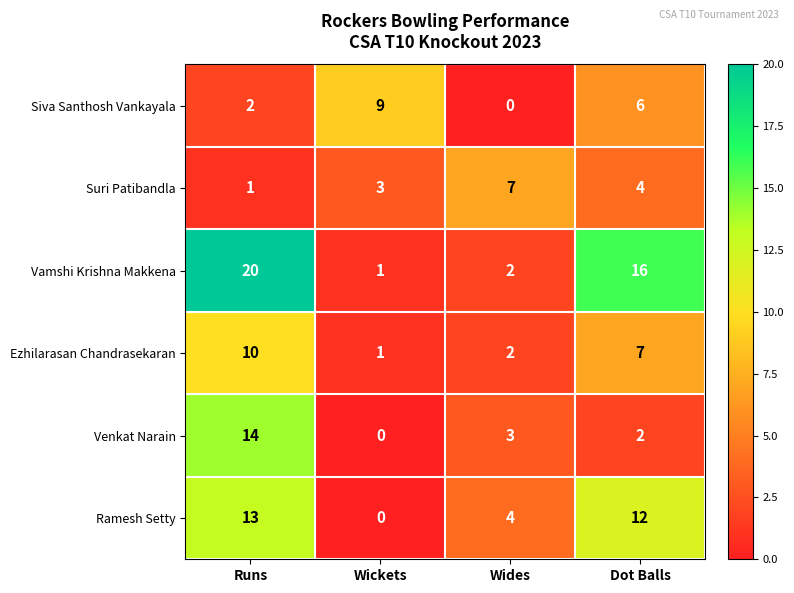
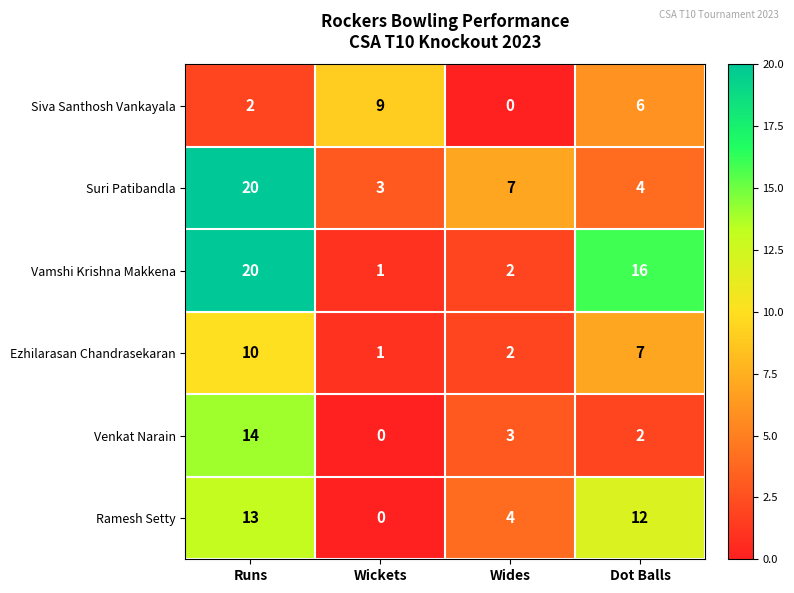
  {
    "Siva Santhosh Vankayala": {
      "Runs": 2,
      "Wickets": 9,
      "Wides": 0,
      "Dot Balls": 6
    },
    "Suri Patibandla": {
-     "Runs": 1,
+     "Runs": 20,
      "Wickets": 3,
      "Wides": 7,
      "Dot Balls": 4
    },
    "Vamshi Krishna Makkena": {
      "Runs": 20,
      "Wickets": 1,
      "Wides": 2,
      "Dot Balls": 16
    },
    "Ezhilarasan Chandrasekaran": {
      "Runs": 10,
      "Wickets": 1,
      "Wides": 2,
      "Dot Balls": 7
    },
    "Venkat Narain": {
      "Runs": 14,
      "Wickets": 0,
      "Wides": 3,
      "Dot Balls": 2
    },
    "Ramesh Setty": {
      "Runs": 13,
      "Wickets": 0,
      "Wides": 4,
      "Dot Balls": 12
    }
  }
